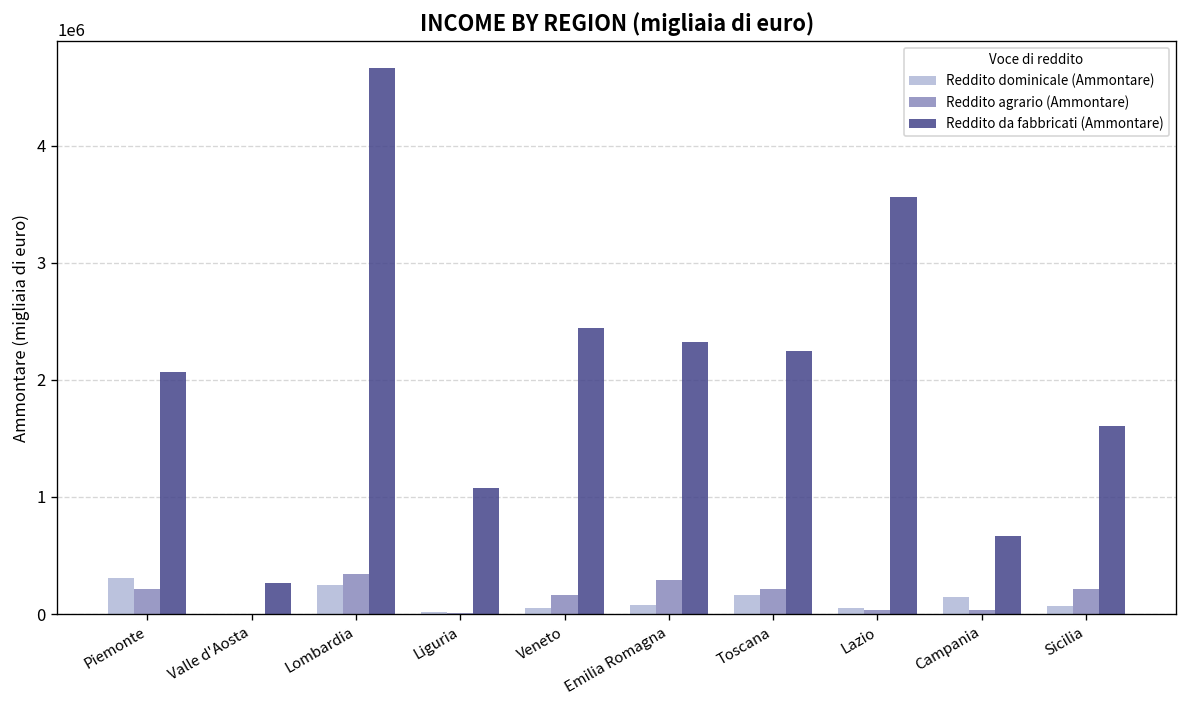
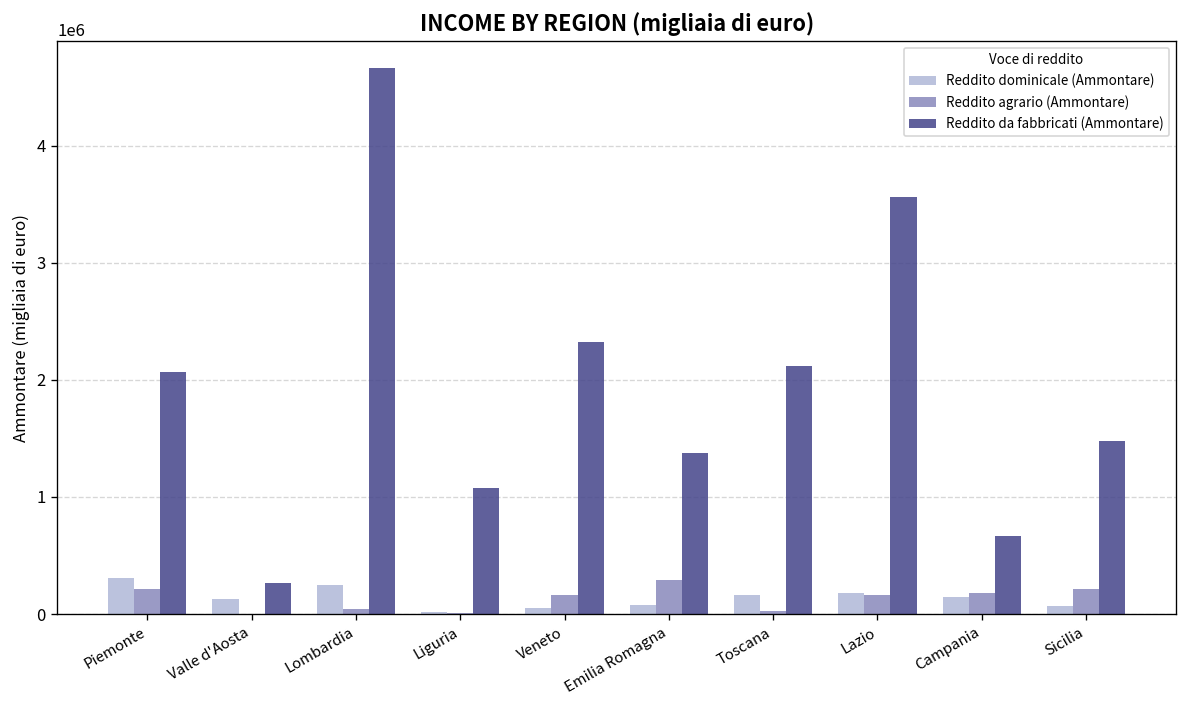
  {
    "Reddito dominicale (Ammontare)": {
      "Piemonte": 300000,
-     "Valle d'Aosta": 0,
+     "Valle d'Aosta": 100000,
      "Lombardia": 200000,
      "Veneto": 100000,
      "Emilia Romagna": 100000,
      "Toscana": 200000,
-     "Lazio": 0,
+     "Lazio": 200000,
      "Campania": 100000,
      "Sicilia": 100000
    },
    "Reddito agrario (Ammontare)": {
      "Piemonte": 200000,
      "Valle d'Aosta": 0,
-     "Lombardia": 300000,
+     "Lombardia": 0,
      "Veneto": 200000,
      "Emilia Romagna": 300000,
-     "Toscana": 200000,
-     "Lazio": 0,
-     "Campania": 0,
+     "Toscana": 0,
+     "Lazio": 200000,
+     "Campania": 200000,
      "Sicilia": 200000
    },
    "Reddito da fabbricati (Ammontare)": {
      "Piemonte": 2100000,
      "Valle d'Aosta": 300000,
      "Lombardia": 4700000,
      "Liguria": 1100000,
-     "Veneto": 2400000,
-     "Emilia Romagna": 2300000,
-     "Toscana": 2300000,
+     "Veneto": 2300000,
+     "Emilia Romagna": 1400000,
+     "Toscana": 2100000,
      "Lazio": 3600000,
      "Campania": 700000,
-     "Sicilia": 1600000
+     "Sicilia": 1500000
    }
  }
